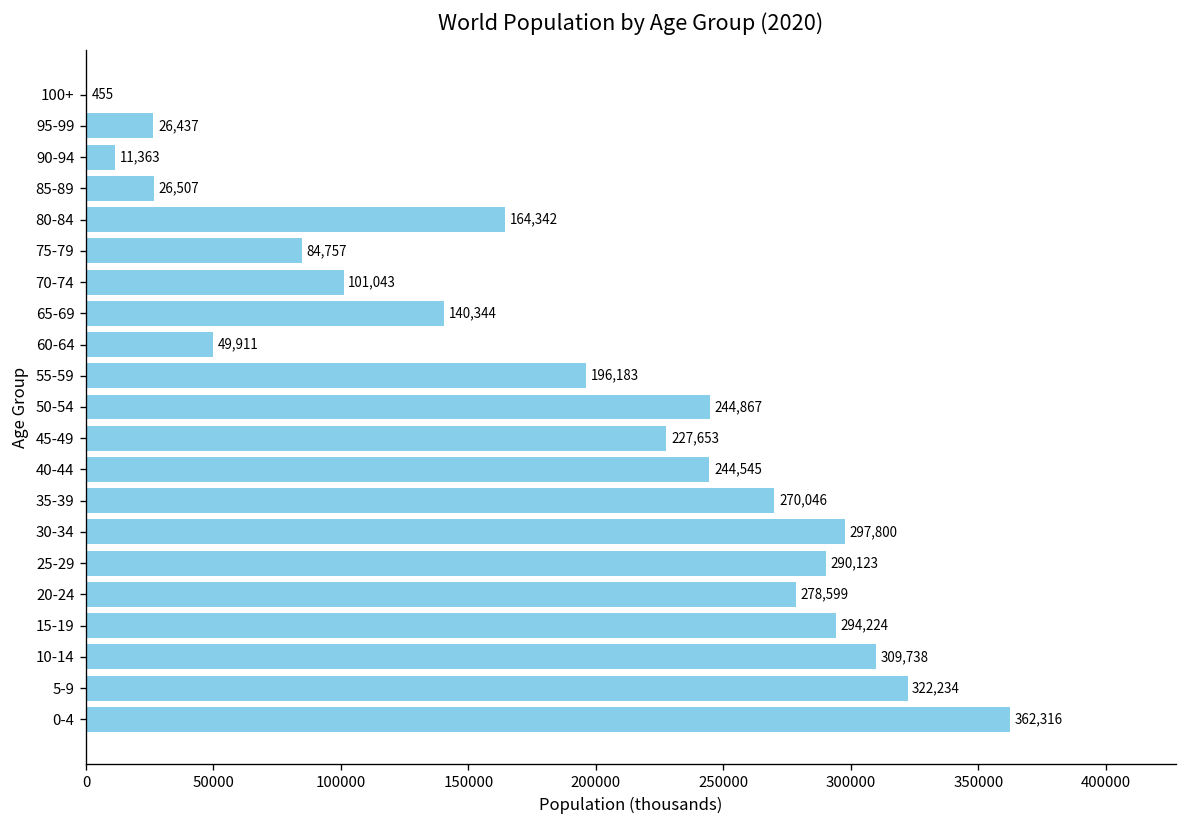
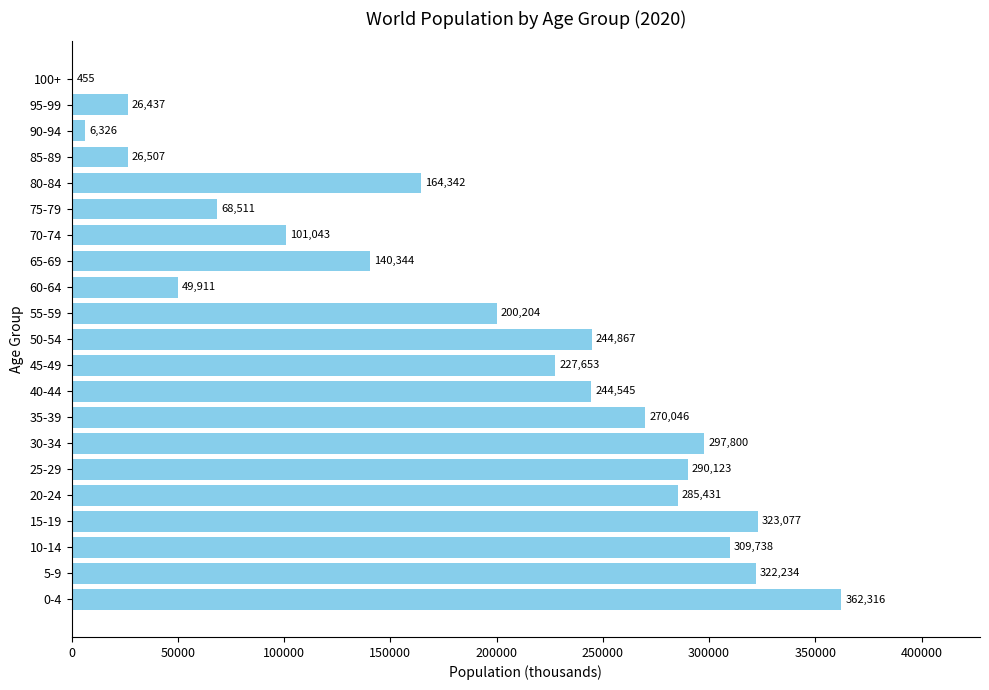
  {
    "100+": "455",
    "95-99": "26,437",
-   "90-94": "11,363",
+   "90-94": "6,326",
    "85-89": "26,507",
    "80-84": "164,342",
-   "75-79": "84,757",
+   "75-79": "68,511",
    "70-74": "101,043",
    "65-69": "140,344",
    "60-64": "49,911",
-   "55-59": "196,183",
+   "55-59": "200,204",
    "50-54": "244,867",
    "45-49": "227,653",
    "40-44": "244,545",
    "35-39": "270,046",
    "30-34": "297,800",
    "25-29": "290,123",
-   "20-24": "278,599",
-   "15-19": "294,224",
+   "20-24": "285,431",
+   "15-19": "323,077",
    "10-14": "309,738",
    "5-9": "322,234",
    "0-4": "362,316"
  }
